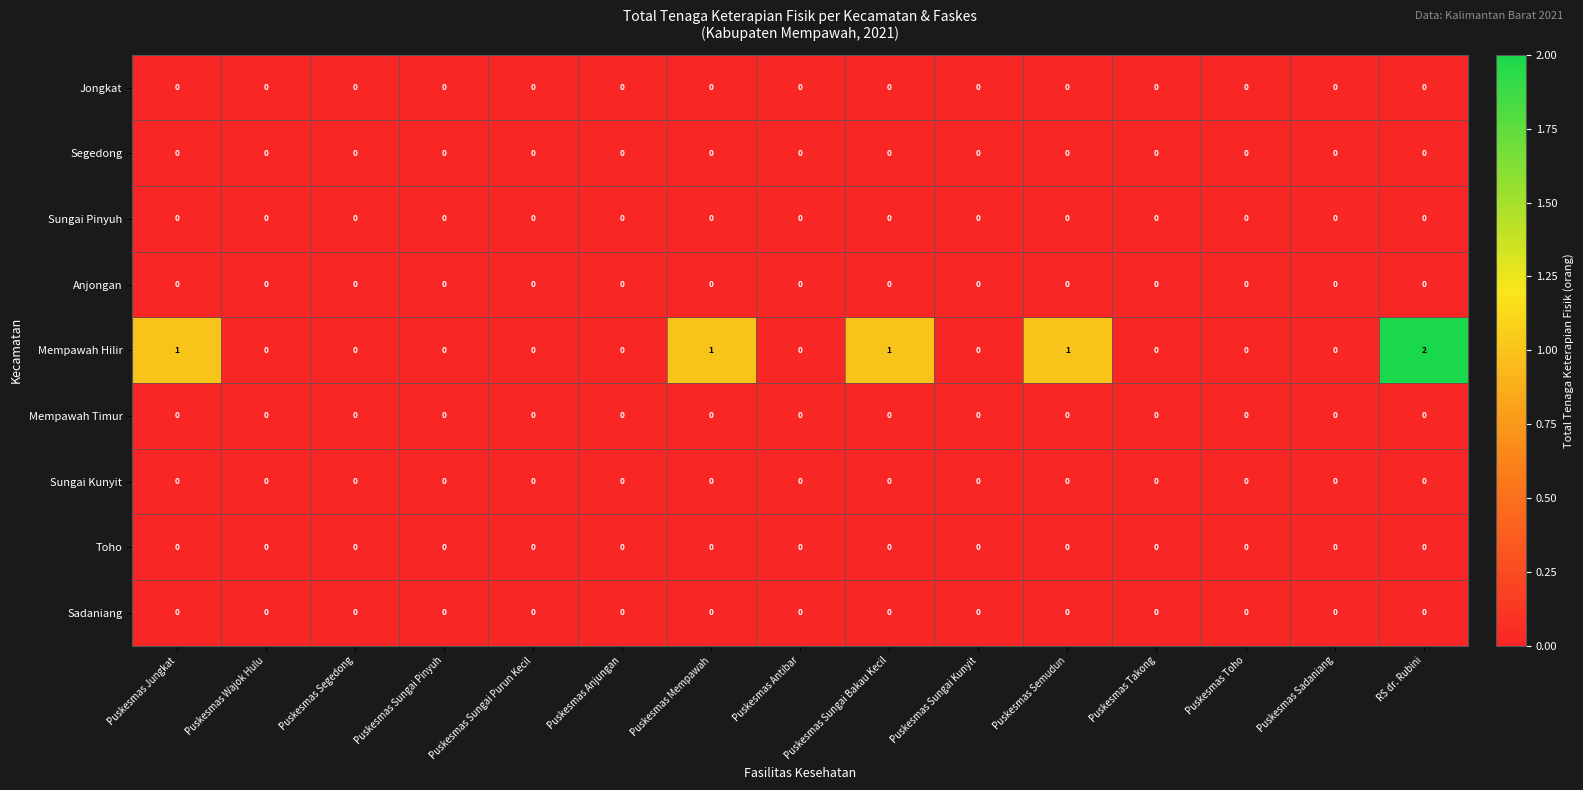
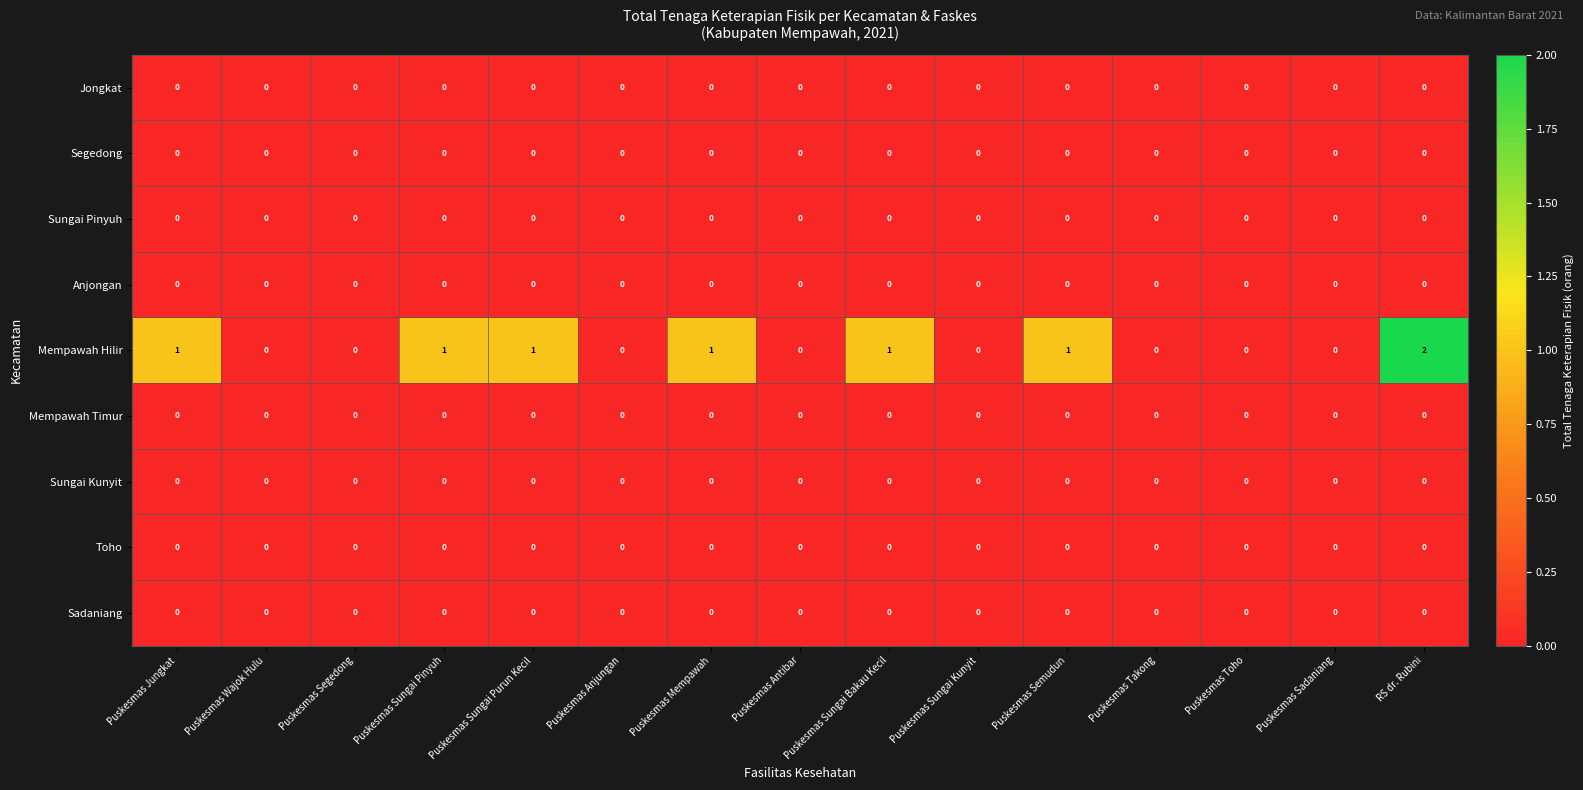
  {
    "Jongkat": {
      "Puskesmas Jungkat": 0,
      "Puskesmas Wajok Hulu": 0,
      "Puskesmas Segedong": 0,
      "Puskesmas Sungai Pinyuh": 0,
      "Puskesmas Sungai Purun Kecil": 0,
      "Puskesmas Anjungan": 0,
      "Puskesmas Mempawah": 0,
      "Puskesmas Antibar": 0,
      "Puskesmas Sungai Bakau Kecil": 0,
      "Puskesmas Sungai Kunyit": 0,
      "Puskesmas Semudun": 0,
      "Puskesmas Takong": 0,
      "Puskesmas Toho": 0,
      "Puskesmas Sadaniang": 0,
      "RS dr. Rubini": 0
    },
    "Segedong": {
      "Puskesmas Jungkat": 0,
      "Puskesmas Wajok Hulu": 0,
      "Puskesmas Segedong": 0,
      "Puskesmas Sungai Pinyuh": 0,
      "Puskesmas Sungai Purun Kecil": 0,
      "Puskesmas Anjungan": 0,
      "Puskesmas Mempawah": 0,
      "Puskesmas Antibar": 0,
      "Puskesmas Sungai Bakau Kecil": 0,
      "Puskesmas Sungai Kunyit": 0,
      "Puskesmas Semudun": 0,
      "Puskesmas Takong": 0,
      "Puskesmas Toho": 0,
      "Puskesmas Sadaniang": 0,
      "RS dr. Rubini": 0
    },
    "Sungai Pinyuh": {
      "Puskesmas Jungkat": 0,
      "Puskesmas Wajok Hulu": 0,
      "Puskesmas Segedong": 0,
      "Puskesmas Sungai Pinyuh": 0,
      "Puskesmas Sungai Purun Kecil": 0,
      "Puskesmas Anjungan": 0,
      "Puskesmas Mempawah": 0,
      "Puskesmas Antibar": 0,
      "Puskesmas Sungai Bakau Kecil": 0,
      "Puskesmas Sungai Kunyit": 0,
      "Puskesmas Semudun": 0,
      "Puskesmas Takong": 0,
      "Puskesmas Toho": 0,
      "Puskesmas Sadaniang": 0,
      "RS dr. Rubini": 0
    },
    "Anjongan": {
      "Puskesmas Jungkat": 0,
      "Puskesmas Wajok Hulu": 0,
      "Puskesmas Segedong": 0,
      "Puskesmas Sungai Pinyuh": 0,
      "Puskesmas Sungai Purun Kecil": 0,
      "Puskesmas Anjungan": 0,
      "Puskesmas Mempawah": 0,
      "Puskesmas Antibar": 0,
      "Puskesmas Sungai Bakau Kecil": 0,
      "Puskesmas Sungai Kunyit": 0,
      "Puskesmas Semudun": 0,
      "Puskesmas Takong": 0,
      "Puskesmas Toho": 0,
      "Puskesmas Sadaniang": 0,
      "RS dr. Rubini": 0
    },
    "Mempawah Hilir": {
      "Puskesmas Jungkat": 1,
      "Puskesmas Wajok Hulu": 0,
      "Puskesmas Segedong": 0,
-     "Puskesmas Sungai Pinyuh": 0,
-     "Puskesmas Sungai Purun Kecil": 0,
+     "Puskesmas Sungai Pinyuh": 1,
+     "Puskesmas Sungai Purun Kecil": 1,
      "Puskesmas Anjungan": 0,
      "Puskesmas Mempawah": 1,
      "Puskesmas Antibar": 0,
      "Puskesmas Sungai Bakau Kecil": 1,
      "Puskesmas Sungai Kunyit": 0,
      "Puskesmas Semudun": 1,
      "Puskesmas Takong": 0,
      "Puskesmas Toho": 0,
      "Puskesmas Sadaniang": 0,
      "RS dr. Rubini": 2
    },
    "Mempawah Timur": {
      "Puskesmas Jungkat": 0,
      "Puskesmas Wajok Hulu": 0,
      "Puskesmas Segedong": 0,
      "Puskesmas Sungai Pinyuh": 0,
      "Puskesmas Sungai Purun Kecil": 0,
      "Puskesmas Anjungan": 0,
      "Puskesmas Mempawah": 0,
      "Puskesmas Antibar": 0,
      "Puskesmas Sungai Bakau Kecil": 0,
      "Puskesmas Sungai Kunyit": 0,
      "Puskesmas Semudun": 0,
      "Puskesmas Takong": 0,
      "Puskesmas Toho": 0,
      "Puskesmas Sadaniang": 0,
      "RS dr. Rubini": 0
    },
    "Sungai Kunyit": {
      "Puskesmas Jungkat": 0,
      "Puskesmas Wajok Hulu": 0,
      "Puskesmas Segedong": 0,
      "Puskesmas Sungai Pinyuh": 0,
      "Puskesmas Sungai Purun Kecil": 0,
      "Puskesmas Anjungan": 0,
      "Puskesmas Mempawah": 0,
      "Puskesmas Antibar": 0,
      "Puskesmas Sungai Bakau Kecil": 0,
      "Puskesmas Sungai Kunyit": 0,
      "Puskesmas Semudun": 0,
      "Puskesmas Takong": 0,
      "Puskesmas Toho": 0,
      "Puskesmas Sadaniang": 0,
      "RS dr. Rubini": 0
    },
    "Toho": {
      "Puskesmas Jungkat": 0,
      "Puskesmas Wajok Hulu": 0,
      "Puskesmas Segedong": 0,
      "Puskesmas Sungai Pinyuh": 0,
      "Puskesmas Sungai Purun Kecil": 0,
      "Puskesmas Anjungan": 0,
      "Puskesmas Mempawah": 0,
      "Puskesmas Antibar": 0,
      "Puskesmas Sungai Bakau Kecil": 0,
      "Puskesmas Sungai Kunyit": 0,
      "Puskesmas Semudun": 0,
      "Puskesmas Takong": 0,
      "Puskesmas Toho": 0,
      "Puskesmas Sadaniang": 0,
      "RS dr. Rubini": 0
    },
    "Sadaniang": {
      "Puskesmas Jungkat": 0,
      "Puskesmas Wajok Hulu": 0,
      "Puskesmas Segedong": 0,
      "Puskesmas Sungai Pinyuh": 0,
      "Puskesmas Sungai Purun Kecil": 0,
      "Puskesmas Anjungan": 0,
      "Puskesmas Mempawah": 0,
      "Puskesmas Antibar": 0,
      "Puskesmas Sungai Bakau Kecil": 0,
      "Puskesmas Sungai Kunyit": 0,
      "Puskesmas Semudun": 0,
      "Puskesmas Takong": 0,
      "Puskesmas Toho": 0,
      "Puskesmas Sadaniang": 0,
      "RS dr. Rubini": 0
    }
  }
